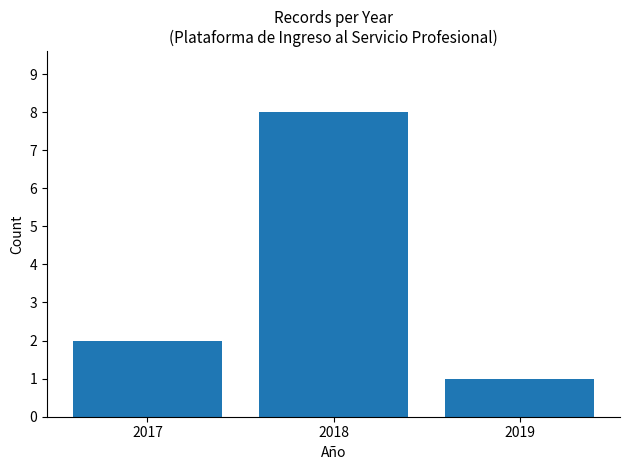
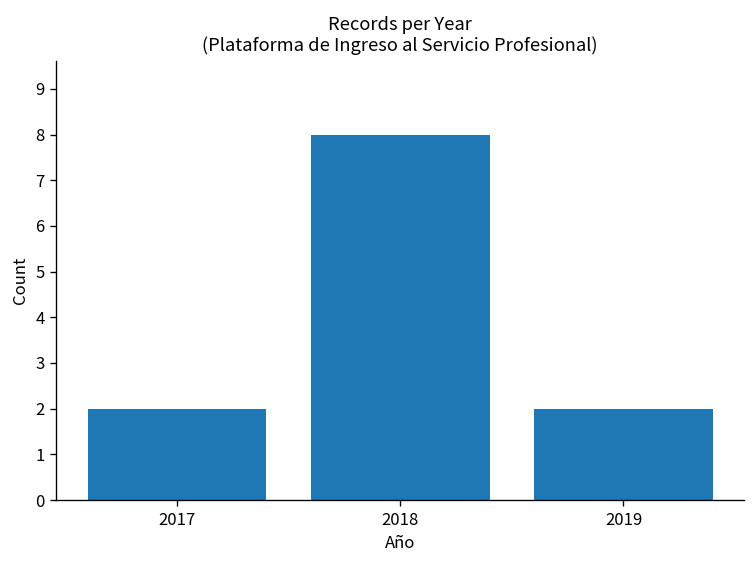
  {
    "2017": 2,
    "2018": 8,
-   "2019": 1
+   "2019": 2
  }
